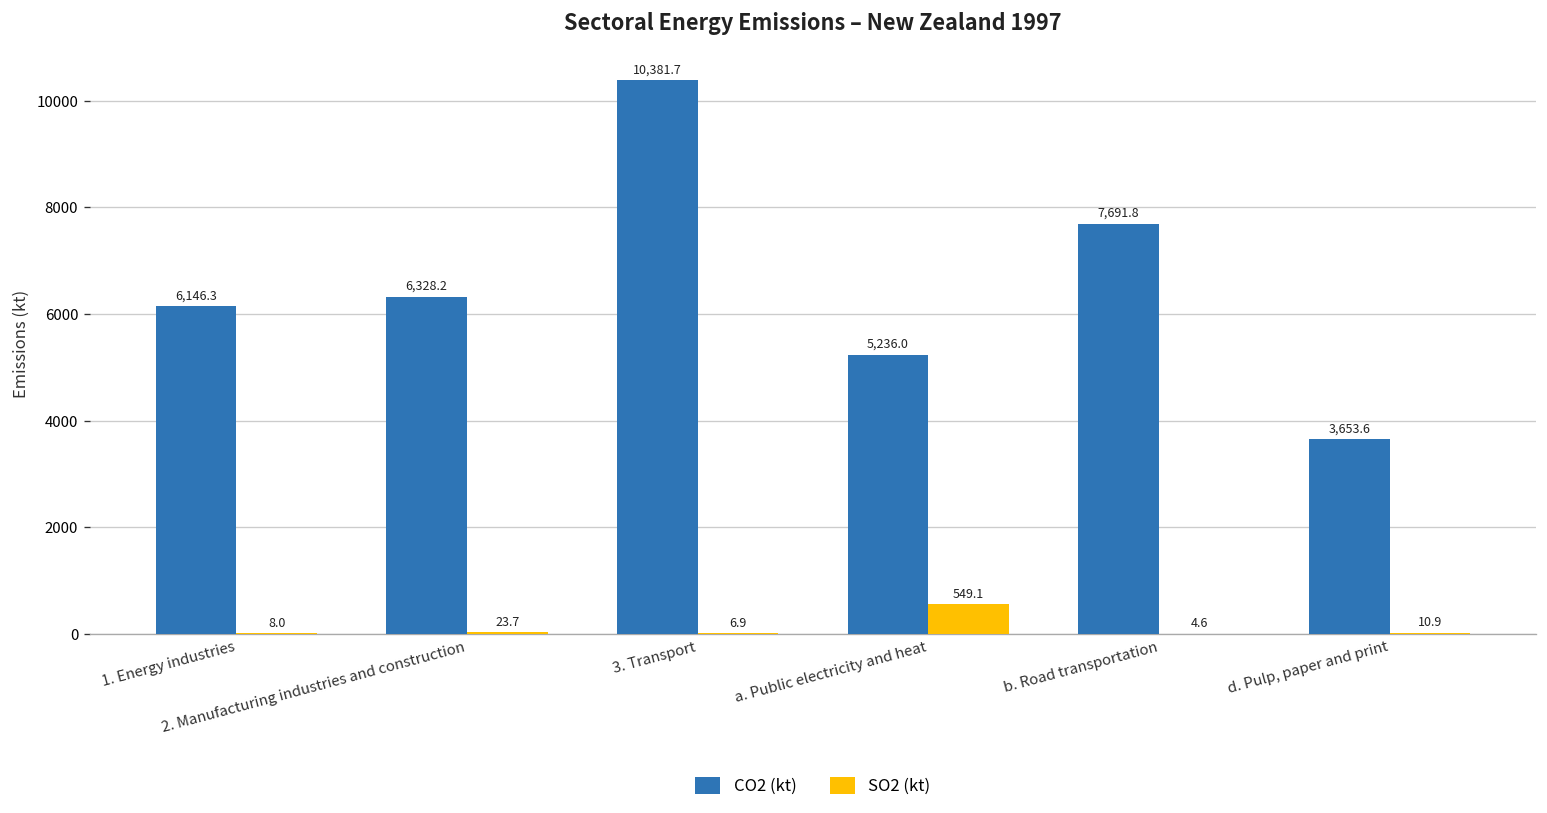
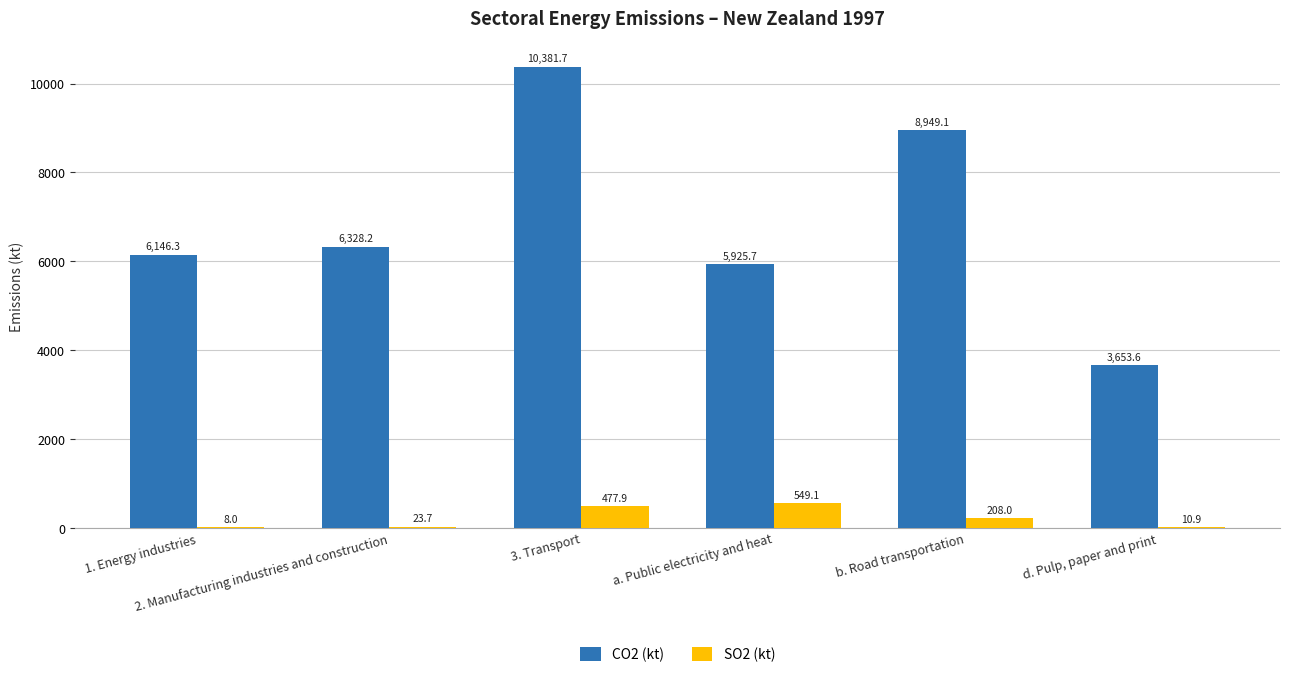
  {
    "CO2 (kt)": {
      "1. Energy industries": "6,146.3",
      "2. Manufacturing industries and construction": "6,328.2",
      "3. Transport": "10,381.7",
-     "a. Public electricity and heat": "5,236.0",
-     "b. Road transportation": "7,691.8",
+     "a. Public electricity and heat": "5,925.7",
+     "b. Road transportation": "8,949.1",
      "d. Pulp, paper and print": "3,653.6"
    },
    "SO2 (kt)": {
      "1. Energy industries": "8.0",
      "2. Manufacturing industries and construction": "23.7",
-     "3. Transport": "6.9",
+     "3. Transport": "477.9",
      "a. Public electricity and heat": "549.1",
-     "b. Road transportation": "4.6",
+     "b. Road transportation": "208.0",
      "d. Pulp, paper and print": "10.9"
    }
  }
